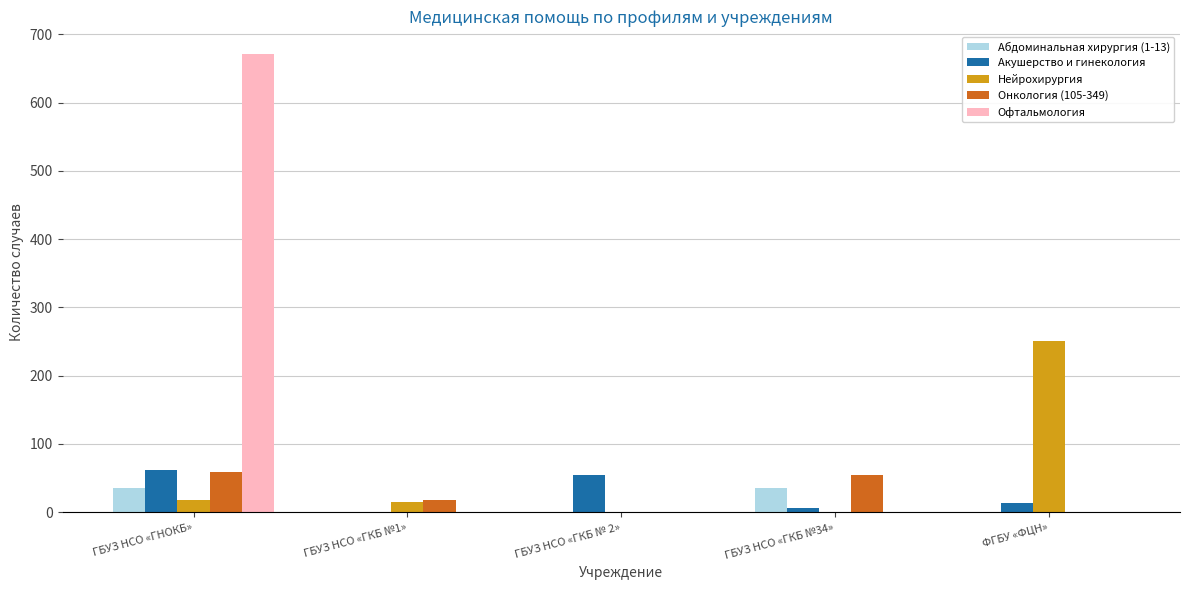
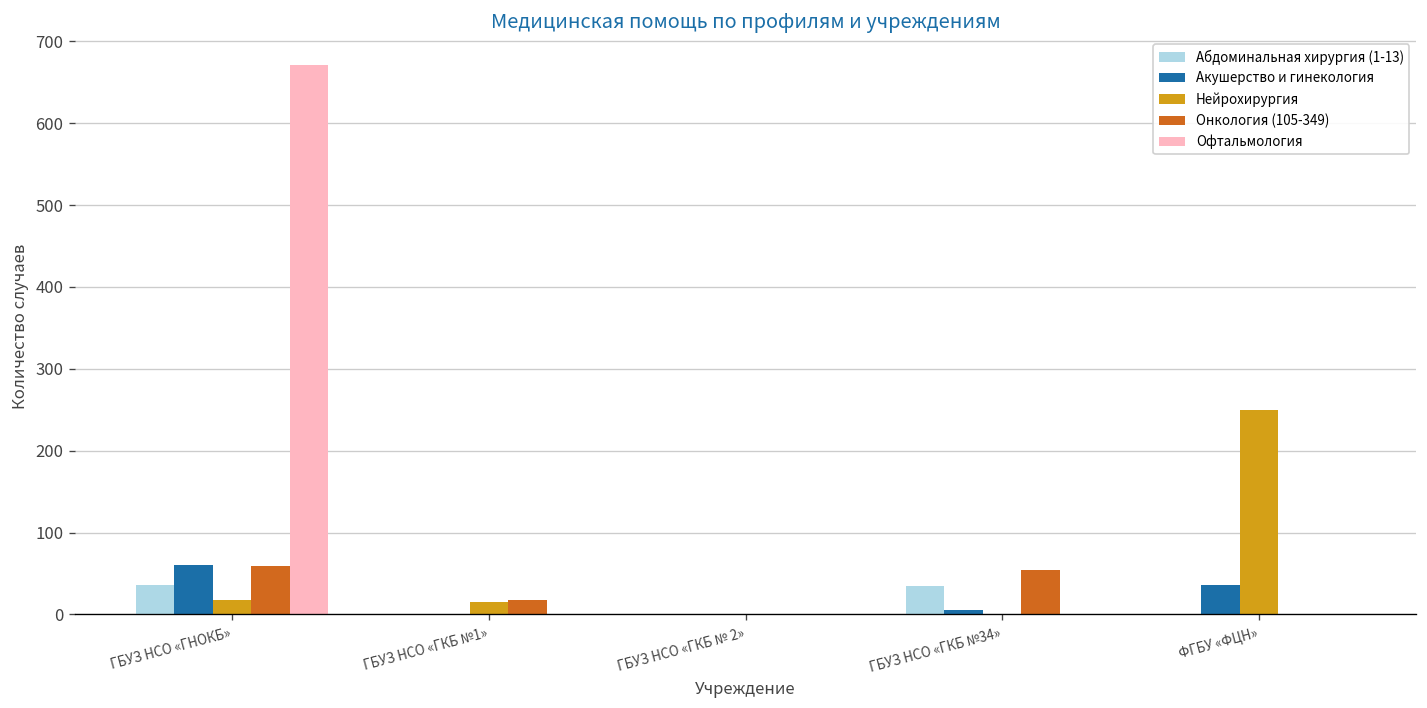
  {
    "Абдоминальная хирургия (1-13)": {
      "ГБУЗ НСО «ГНОКБ»": 40,
      "ГБУЗ НСО «ГКБ №1»": 0,
      "ГБУЗ НСО «ГКБ № 2»": 0,
      "ГБУЗ НСО «ГКБ №34»": 40,
      "ФГБУ «ФЦН»": 0
    },
    "Акушерство и гинекология": {
      "ГБУЗ НСО «ГНОКБ»": 60,
      "ГБУЗ НСО «ГКБ №1»": 0,
-     "ГБУЗ НСО «ГКБ № 2»": 50,
+     "ГБУЗ НСО «ГКБ № 2»": 0,
      "ГБУЗ НСО «ГКБ №34»": 10,
-     "ФГБУ «ФЦН»": 10
+     "ФГБУ «ФЦН»": 40
    },
    "Офтальмология": {
      "ГБУЗ НСО «ГНОКБ»": 670,
      "ГБУЗ НСО «ГКБ №1»": 0,
      "ГБУЗ НСО «ГКБ № 2»": 0,
      "ГБУЗ НСО «ГКБ №34»": 0,
      "ФГБУ «ФЦН»": 0
    }
  }
